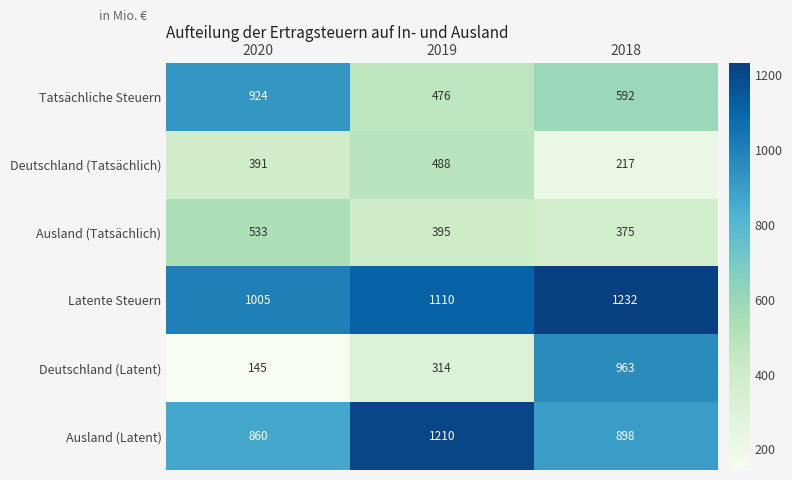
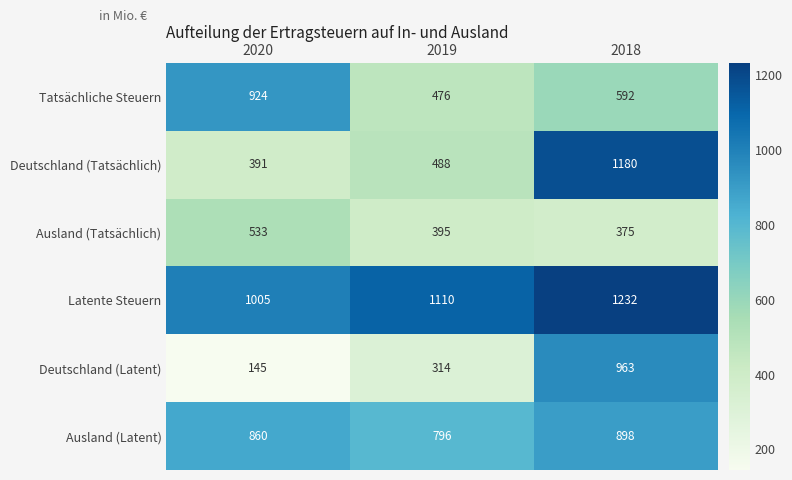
  {
    "Tatsächliche Steuern": {
      "2020": 924,
      "2019": 476,
      "2018": 592
    },
    "Deutschland (Tatsächlich)": {
      "2020": 391,
      "2019": 488,
-     "2018": 217
+     "2018": 1180
    },
    "Ausland (Tatsächlich)": {
      "2020": 533,
      "2019": 395,
      "2018": 375
    },
    "Latente Steuern": {
      "2020": 1005,
      "2019": 1110,
      "2018": 1232
    },
    "Deutschland (Latent)": {
      "2020": 145,
      "2019": 314,
      "2018": 963
    },
    "Ausland (Latent)": {
      "2020": 860,
-     "2019": 1210,
+     "2019": 796,
      "2018": 898
    }
  }
